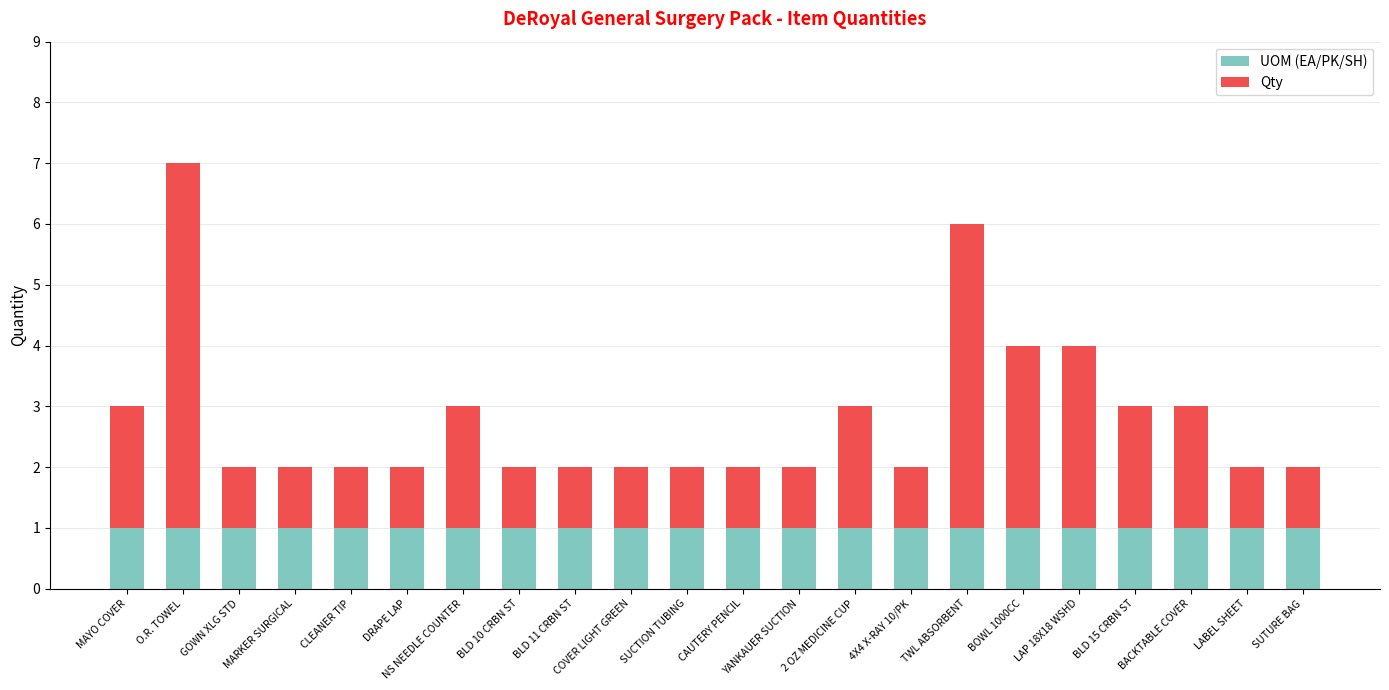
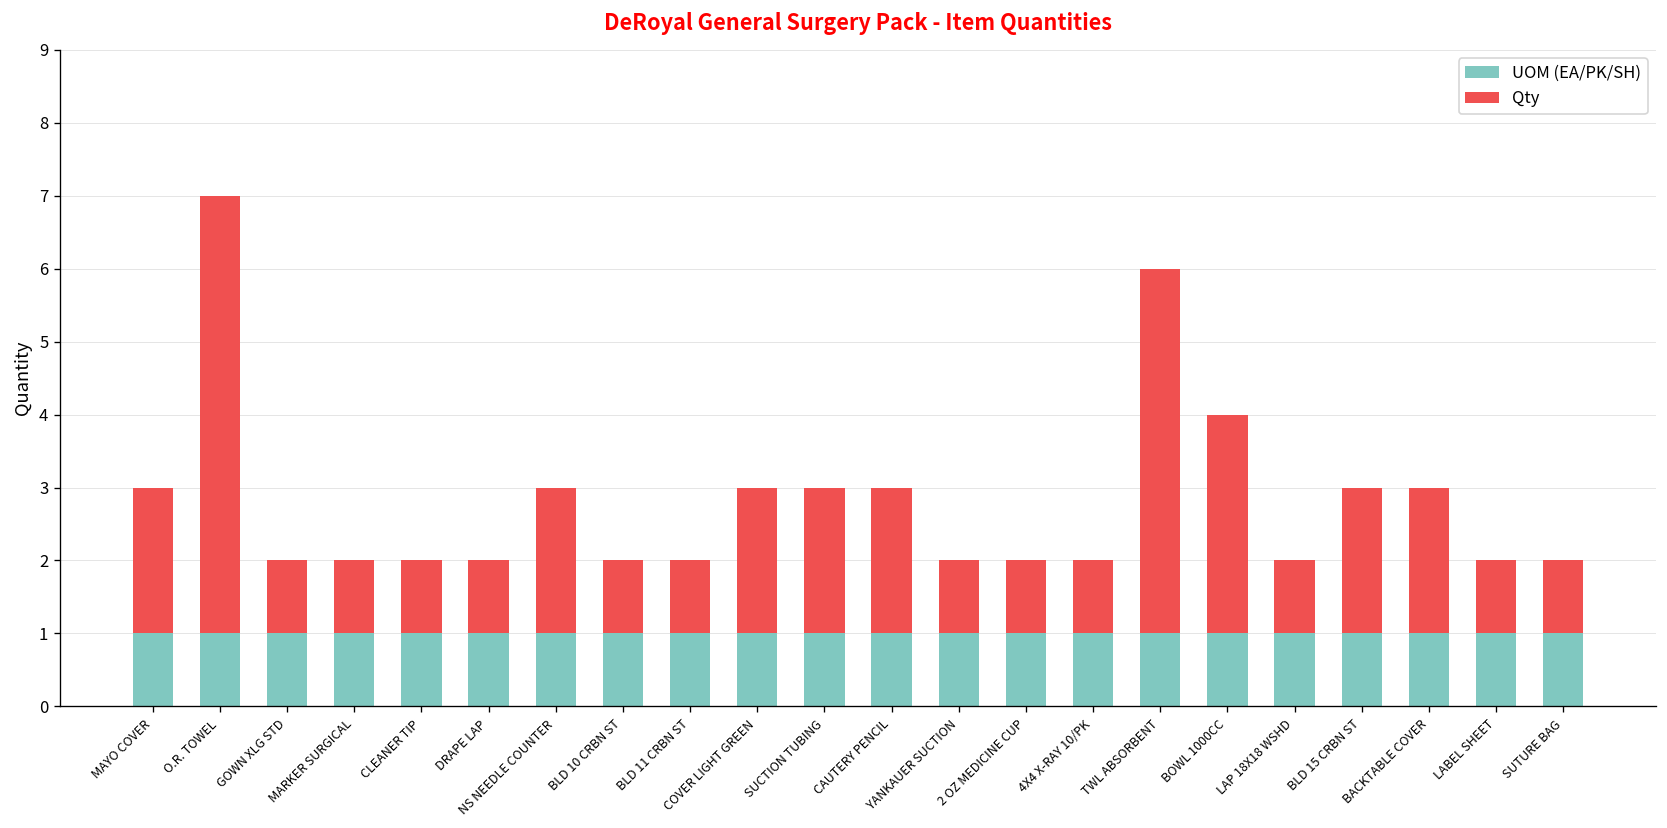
  {
    "UOM (EA/PK/SH)": {
      "MAYO COVER": 1,
      "O.R. TOWEL": 1,
      "GOWN XLG STD": 1,
      "MARKER SURGICAL": 1,
      "CLEANER TIP": 1,
      "DRAPE LAP": 1,
      "NS NEEDLE COUNTER": 1,
      "BLD 10 CRBN ST": 1,
      "BLD 11 CRBN ST": 1,
      "COVER LIGHT GREEN": 1,
      "SUCTION TUBING": 1,
      "CAUTERY PENCIL": 1,
      "YANKAUER SUCTION": 1,
      "2 OZ MEDICINE CUP": 1,
      "4X4 X-RAY 10/PK": 1,
      "TWL ABSORBENT": 1,
      "BOWL 1000CC": 1,
      "LAP 18X18 WSHD": 1,
      "BLD 15 CRBN ST": 1,
      "BACKTABLE COVER": 1,
      "LABEL SHEET": 1,
      "SUTURE BAG": 1
    },
    "Qty": {
      "MAYO COVER": 2,
      "O.R. TOWEL": 6,
      "GOWN XLG STD": 1,
      "MARKER SURGICAL": 1,
      "CLEANER TIP": 1,
      "DRAPE LAP": 1,
      "NS NEEDLE COUNTER": 2,
      "BLD 10 CRBN ST": 1,
      "BLD 11 CRBN ST": 1,
-     "COVER LIGHT GREEN": 1,
-     "SUCTION TUBING": 1,
-     "CAUTERY PENCIL": 1,
+     "COVER LIGHT GREEN": 2,
+     "SUCTION TUBING": 2,
+     "CAUTERY PENCIL": 2,
      "YANKAUER SUCTION": 1,
-     "2 OZ MEDICINE CUP": 2,
+     "2 OZ MEDICINE CUP": 1,
      "4X4 X-RAY 10/PK": 1,
      "TWL ABSORBENT": 5,
      "BOWL 1000CC": 3,
-     "LAP 18X18 WSHD": 3,
+     "LAP 18X18 WSHD": 1,
      "BLD 15 CRBN ST": 2,
      "BACKTABLE COVER": 2,
      "LABEL SHEET": 1,
      "SUTURE BAG": 1
    }
  }
